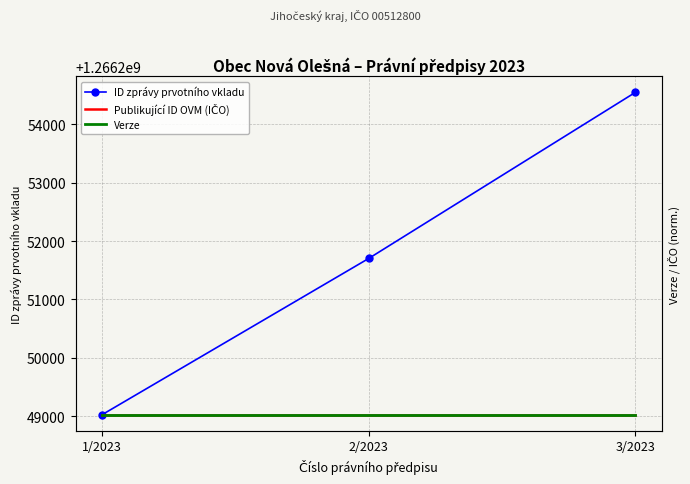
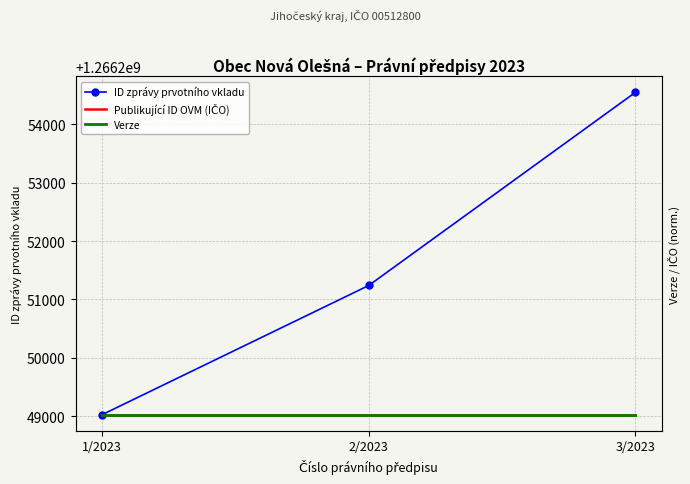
  {
    "ID zprávy prvotního vkladu": {
-     "2/2023": 1266251700,
+     "2/2023": 1266251200,
      "3/2023": 1266254500
    },
    "Verze": {
      "2/2023": 1266249000,
      "3/2023": 1266249000
    }
  }
